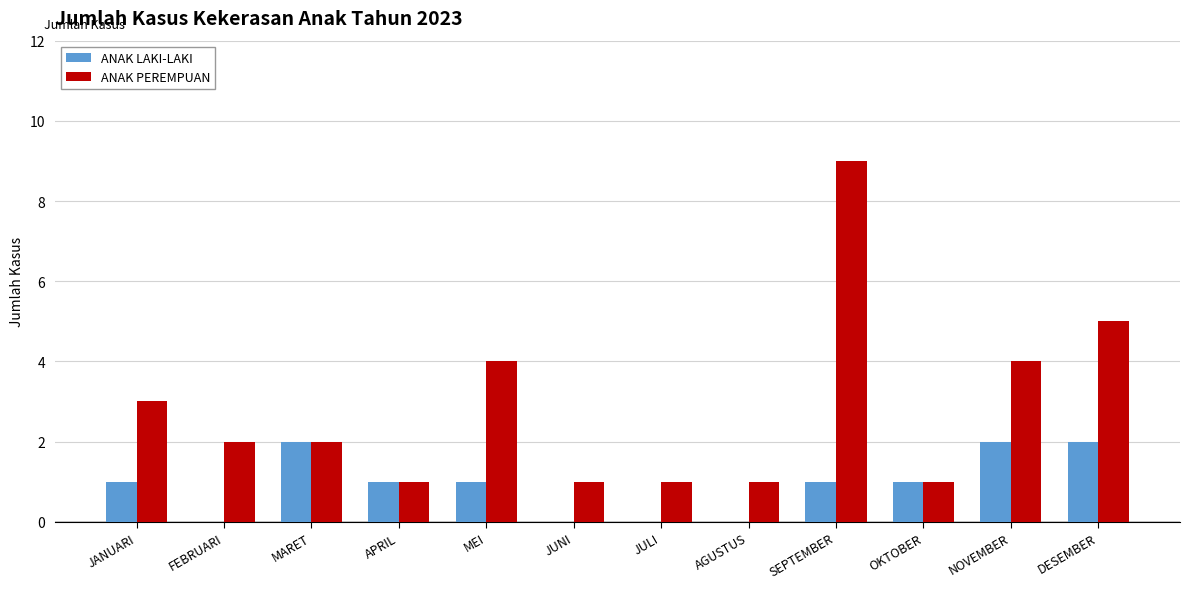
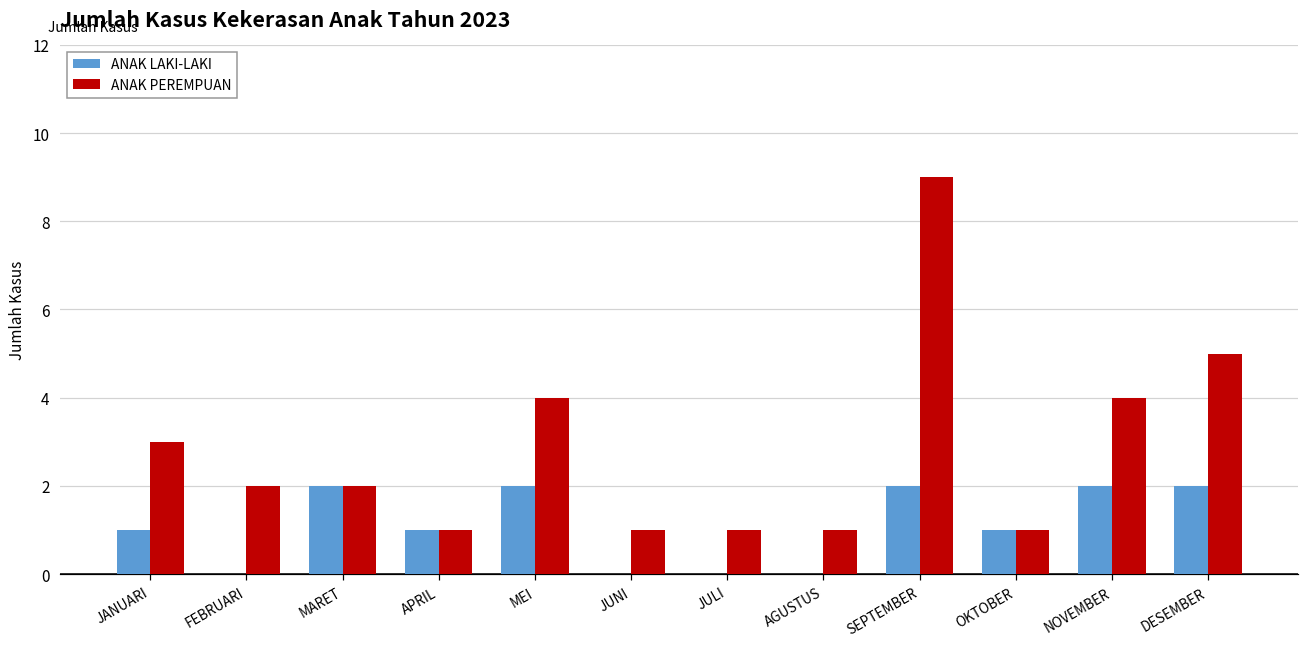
  {
    "ANAK LAKI-LAKI": {
      "JANUARI": 1,
      "FEBRUARI": 0,
      "MARET": 2,
      "APRIL": 1,
-     "MEI": 1,
+     "MEI": 2,
      "JUNI": 0,
      "JULI": 0,
      "AGUSTUS": 0,
-     "SEPTEMBER": 1,
+     "SEPTEMBER": 2,
      "OKTOBER": 1,
      "NOVEMBER": 2,
      "DESEMBER": 2
    },
    "ANAK PEREMPUAN": {
      "JANUARI": 3,
      "FEBRUARI": 2,
      "MARET": 2,
      "APRIL": 1,
      "MEI": 4,
      "JUNI": 1,
      "JULI": 1,
      "AGUSTUS": 1,
      "SEPTEMBER": 9,
      "OKTOBER": 1,
      "NOVEMBER": 4,
      "DESEMBER": 5
    }
  }
